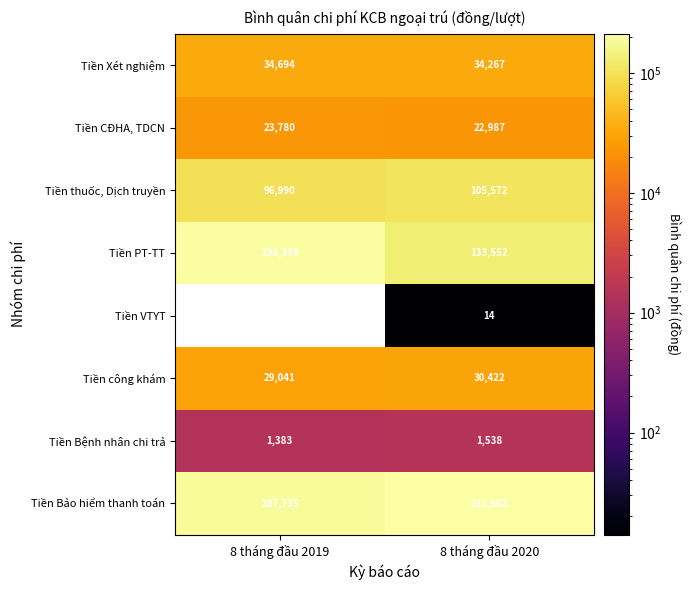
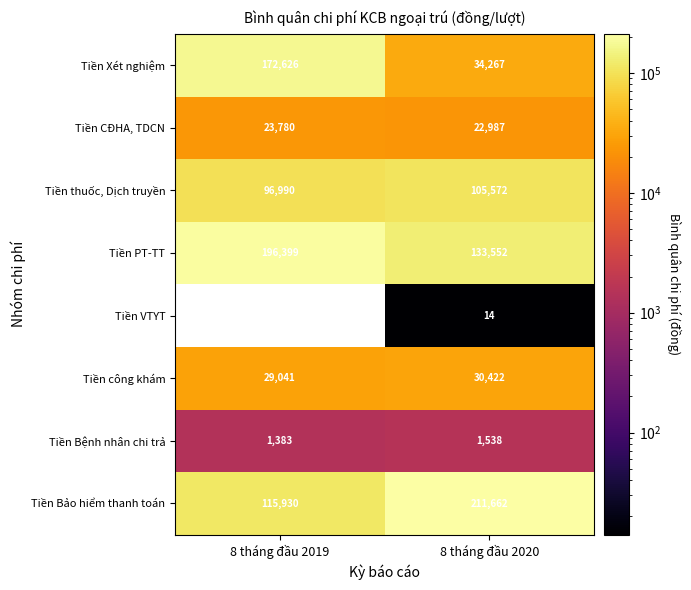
  {
    "Tiền Xét nghiệm": {
-     "8 tháng đầu 2019": "34,694",
+     "8 tháng đầu 2019": "172,626",
      "8 tháng đầu 2020": "34,267"
    },
    "Tiền CĐHA, TDCN": {
      "8 tháng đầu 2019": "23,780",
      "8 tháng đầu 2020": "22,987"
    },
    "Tiền thuốc, Dịch truyền": {
      "8 tháng đầu 2019": "96,990",
      "8 tháng đầu 2020": "105,572"
    },
    "Tiền PT-TT": {
      "8 tháng đầu 2019": "196,399",
      "8 tháng đầu 2020": "133,552"
    },
    "Tiền VTYT": {
      "8 tháng đầu 2020": "14"
    },
    "Tiền công khám": {
      "8 tháng đầu 2019": "29,041",
      "8 tháng đầu 2020": "30,422"
    },
    "Tiền Bệnh nhân chi trả": {
      "8 tháng đầu 2019": "1,383",
      "8 tháng đầu 2020": "1,538"
    },
    "Tiền Bảo hiểm thanh toán": {
-     "8 tháng đầu 2019": "187,735",
+     "8 tháng đầu 2019": "115,930",
      "8 tháng đầu 2020": "211,662"
    }
  }
